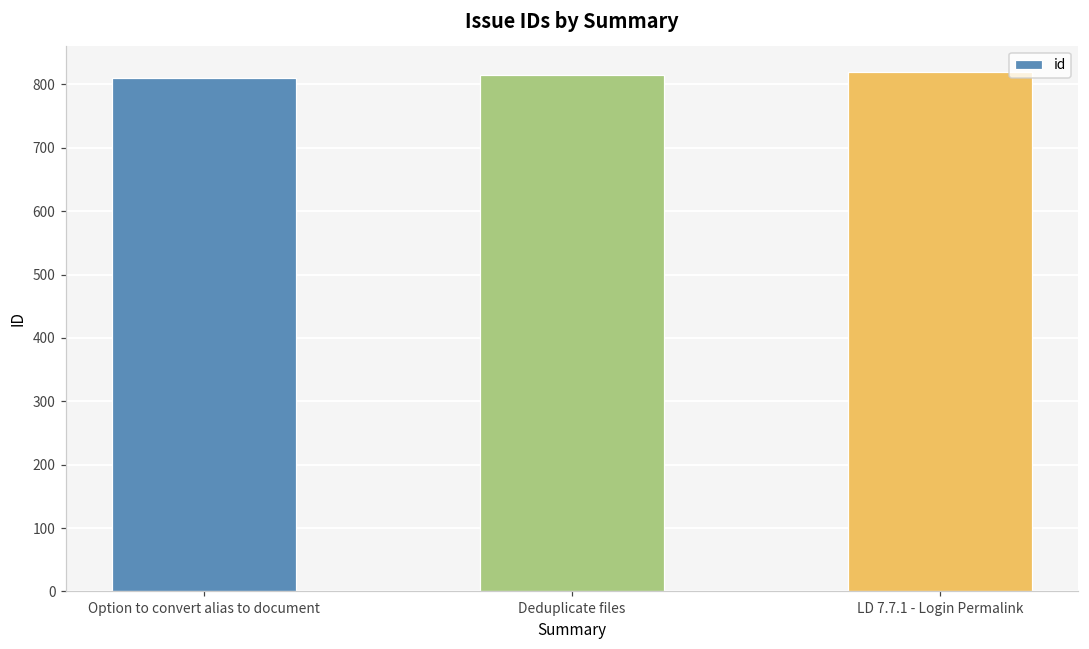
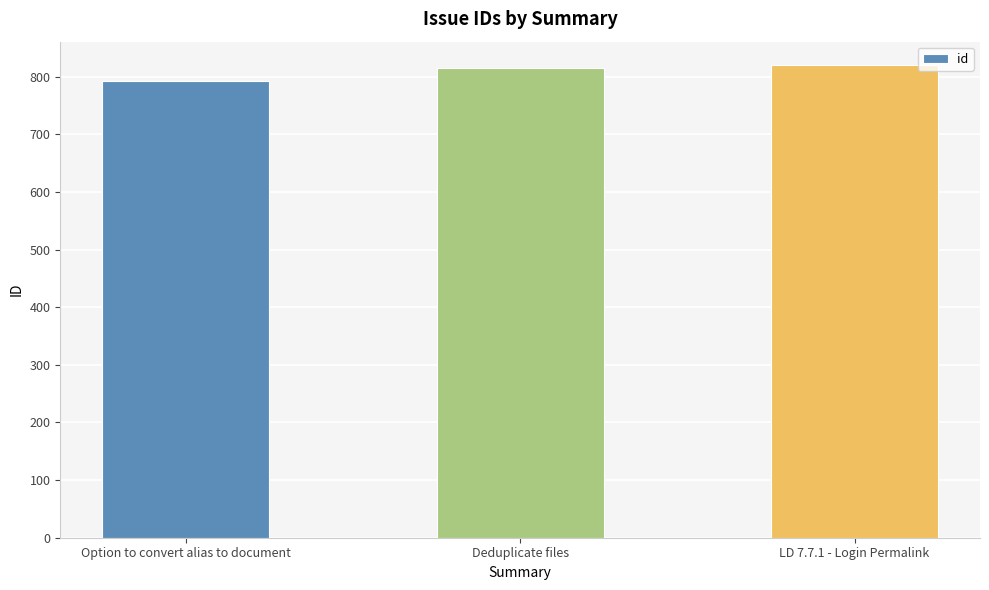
  {
-   "Option to convert alias to document": 810,
+   "Option to convert alias to document": 790,
    "Deduplicate files": 820,
    "LD 7.7.1 - Login Permalink": 820
  }
